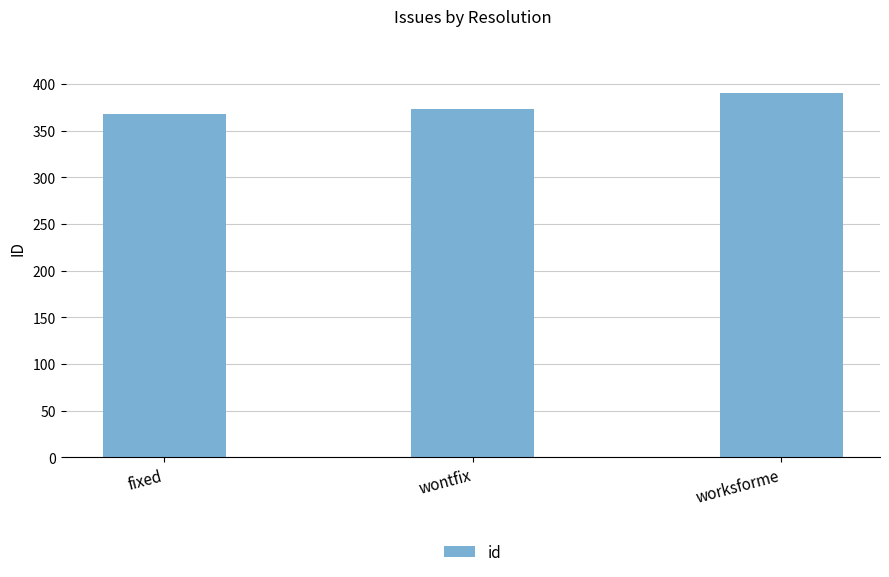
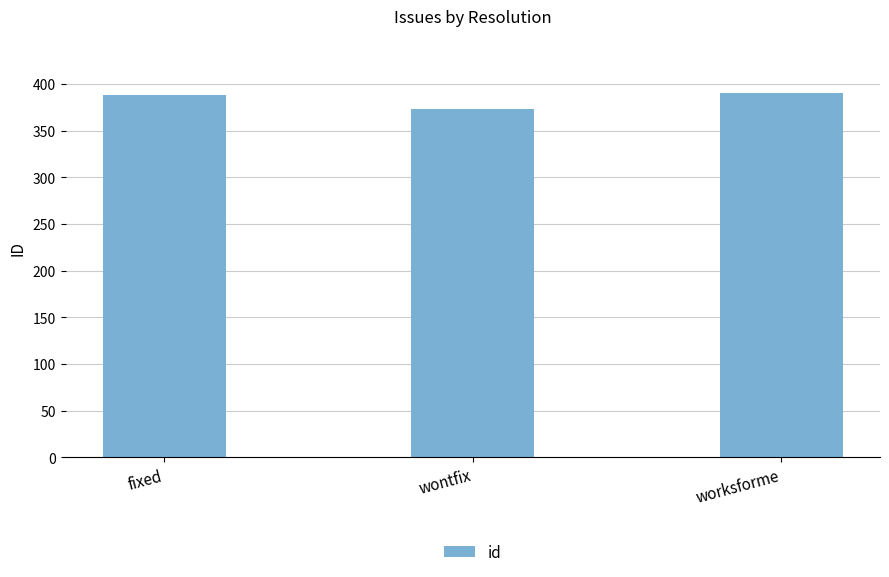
  {
-   "fixed": 370,
+   "fixed": 390,
    "wontfix": 370,
    "worksforme": 390
  }
